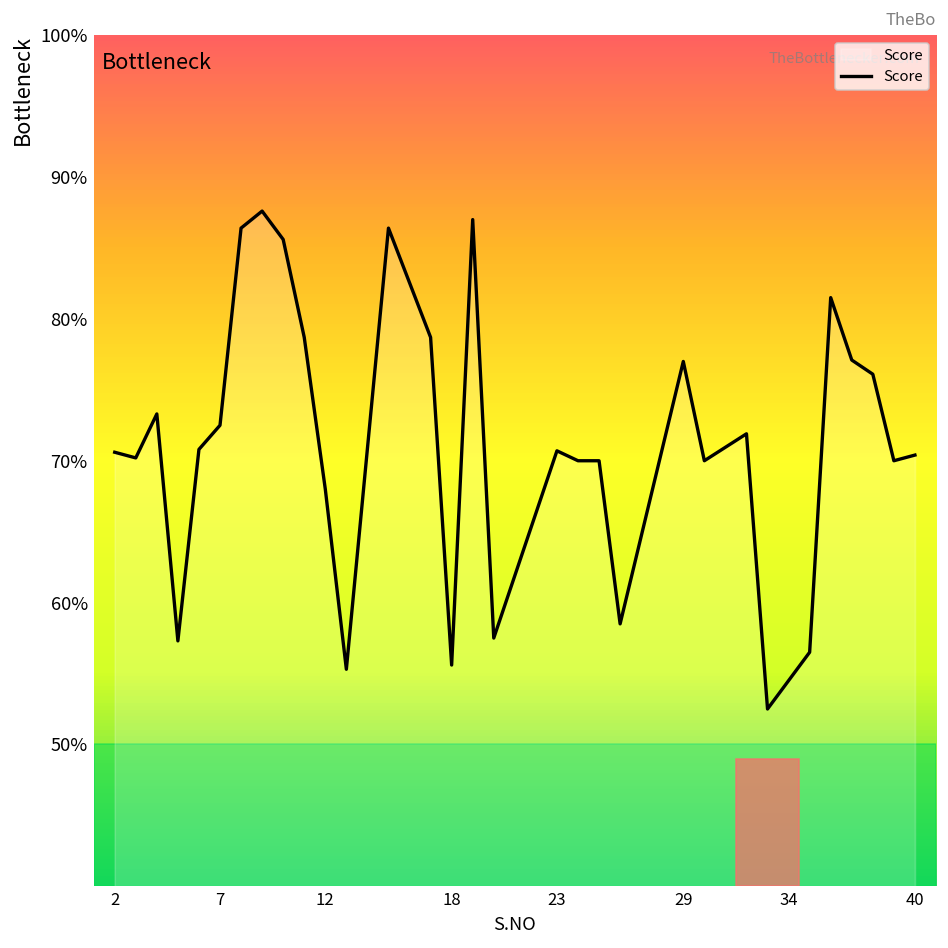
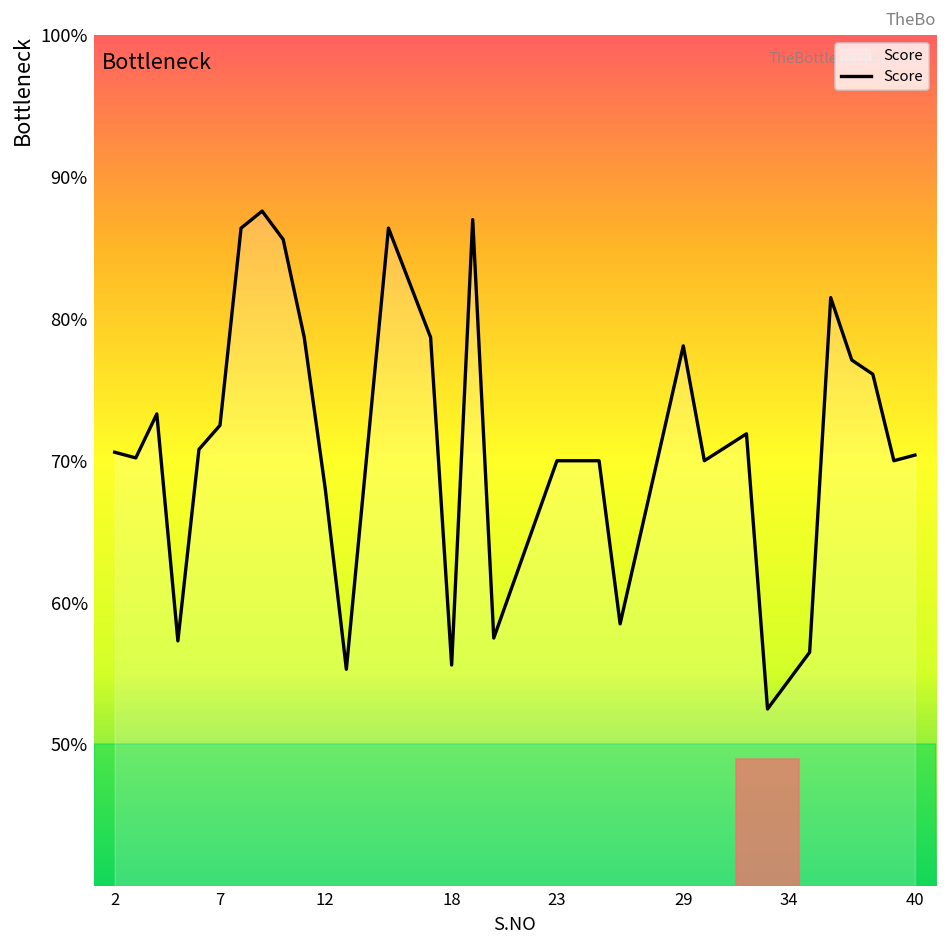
  {
    "2": "70.6%",
    "7": "72.5%",
    "12": "68.0%",
    "18": "55.6%",
-   "23": "70.7%",
-   "29": "77.0%",
+   "23": "70.0%",
+   "29": "78.1%",
    "40": "70.4%"
  }
